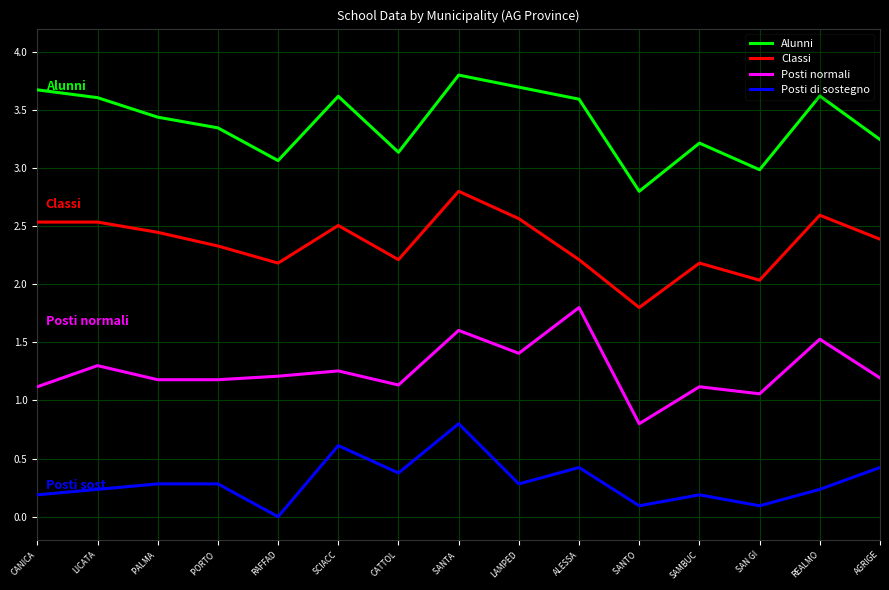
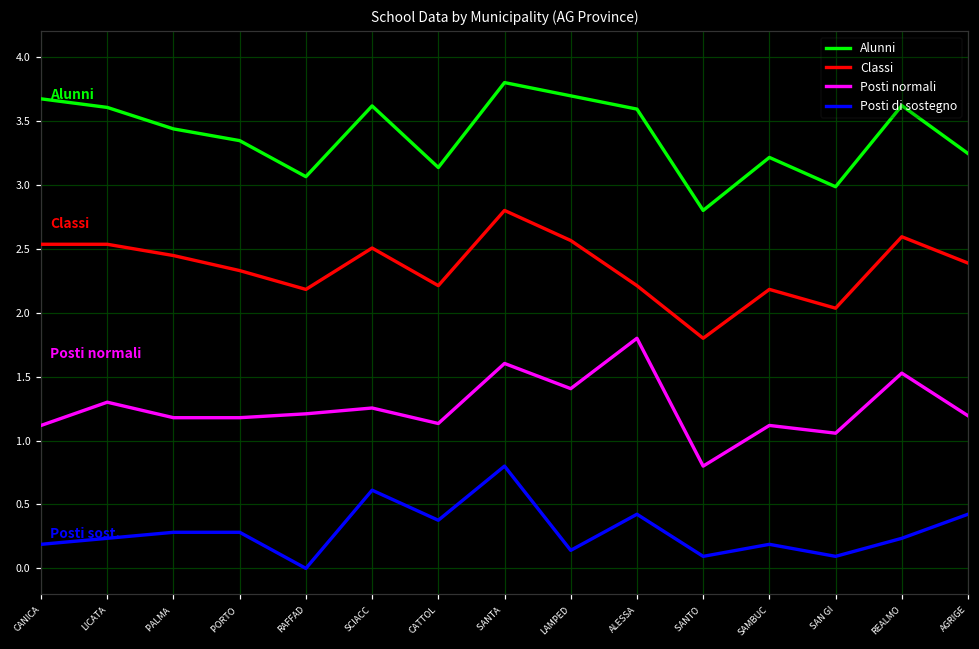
  {
    "Alunni": {
      "CANICA": 3.67,
      "LICATA": 3.61,
      "PALMA": 3.44,
      "PORTO": 3.35,
      "RAFFAD": 3.06,
      "SCIACC": 3.62,
      "CATTOL": 3.14,
      "SANTA": 3.80,
      "LAMPED": 3.70,
      "ALESSA": 3.59,
      "SANTO": 2.80,
      "SAMBUC": 3.21,
      "SAN GI": 2.99,
      "AGRIGE": 3.25
    },
    "Classi": {
      "CANICA": 2.54,
      "LICATA": 2.54,
      "PALMA": 2.45,
      "PORTO": 2.33,
      "RAFFAD": 2.18,
      "SCIACC": 2.51,
      "CATTOL": 2.21,
      "SANTA": 2.80,
      "LAMPED": 2.56,
      "ALESSA": 2.21,
      "SANTO": 1.80,
      "SAMBUC": 2.18,
      "SAN GI": 2.04,
      "REALMO": 2.59,
      "AGRIGE": 2.39
    },
    "Posti normali": {
      "CANICA": 1.12,
      "LICATA": 1.30,
      "PALMA": 1.18,
      "PORTO": 1.18,
      "RAFFAD": 1.21,
      "SCIACC": 1.25,
      "CATTOL": 1.13,
      "SANTA": 1.60,
      "LAMPED": 1.41,
      "ALESSA": 1.80,
      "SANTO": 0.80,
      "SAMBUC": 1.12,
      "SAN GI": 1.06,
      "REALMO": 1.53,
      "AGRIGE": 1.19
    },
    "Posti di sostegno": {
      "CANICA": 0.19,
      "LICATA": 0.24,
      "PALMA": 0.28,
      "PORTO": 0.28,
      "RAFFAD": 0.00,
      "SCIACC": 0.61,
      "CATTOL": 0.38,
      "SANTA": 0.80,
-     "LAMPED": 0.28,
+     "LAMPED": 0.14,
      "ALESSA": 0.42,
      "SANTO": 0.09,
      "SAMBUC": 0.19,
      "SAN GI": 0.09,
      "REALMO": 0.24,
      "AGRIGE": 0.42
    }
  }
